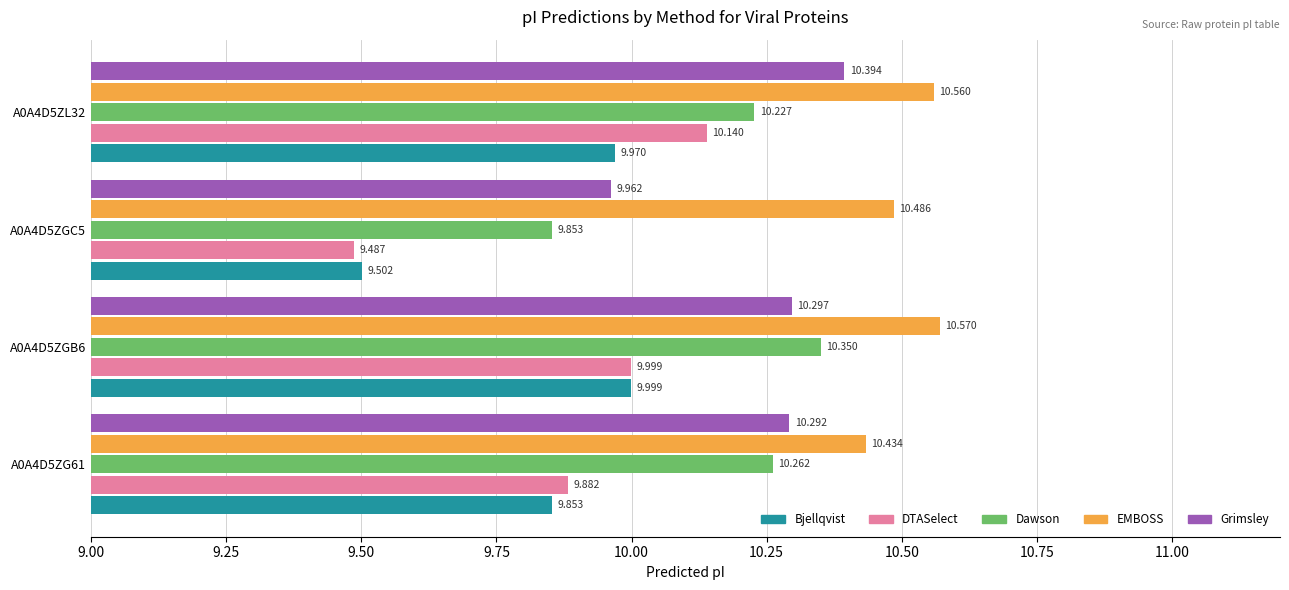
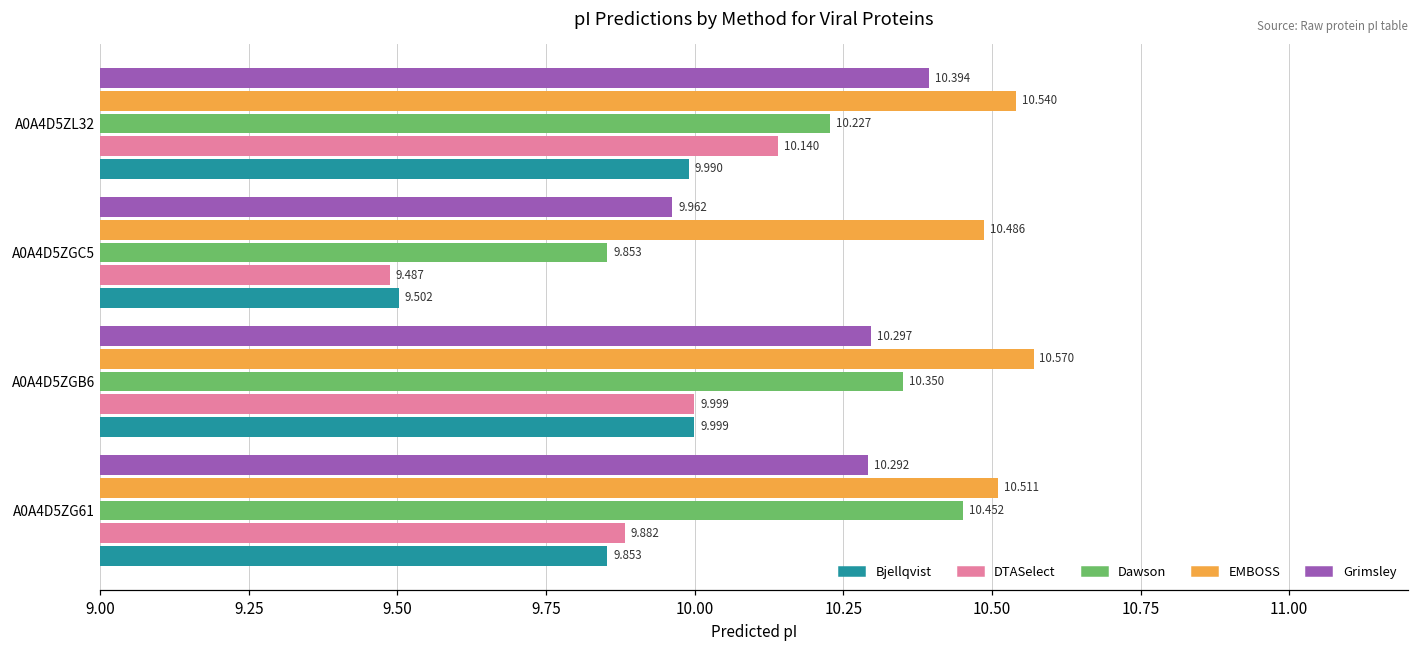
  {
    "Bjellqvist": {
-     "A0A4D5ZL32": 9.970,
+     "A0A4D5ZL32": 9.990,
      "A0A4D5ZGC5": 9.502,
      "A0A4D5ZGB6": 9.999,
      "A0A4D5ZG61": 9.853
    },
    "DTASelect": {
      "A0A4D5ZL32": 10.140,
      "A0A4D5ZGC5": 9.487,
      "A0A4D5ZGB6": 9.999,
      "A0A4D5ZG61": 9.882
    },
    "Dawson": {
      "A0A4D5ZL32": 10.227,
      "A0A4D5ZGC5": 9.853,
      "A0A4D5ZGB6": 10.350,
-     "A0A4D5ZG61": 10.262
+     "A0A4D5ZG61": 10.452
    },
    "EMBOSS": {
-     "A0A4D5ZL32": 10.560,
+     "A0A4D5ZL32": 10.540,
      "A0A4D5ZGC5": 10.486,
      "A0A4D5ZGB6": 10.570,
-     "A0A4D5ZG61": 10.434
+     "A0A4D5ZG61": 10.511
    },
    "Grimsley": {
      "A0A4D5ZL32": 10.394,
      "A0A4D5ZGC5": 9.962,
      "A0A4D5ZGB6": 10.297,
      "A0A4D5ZG61": 10.292
    }
  }
